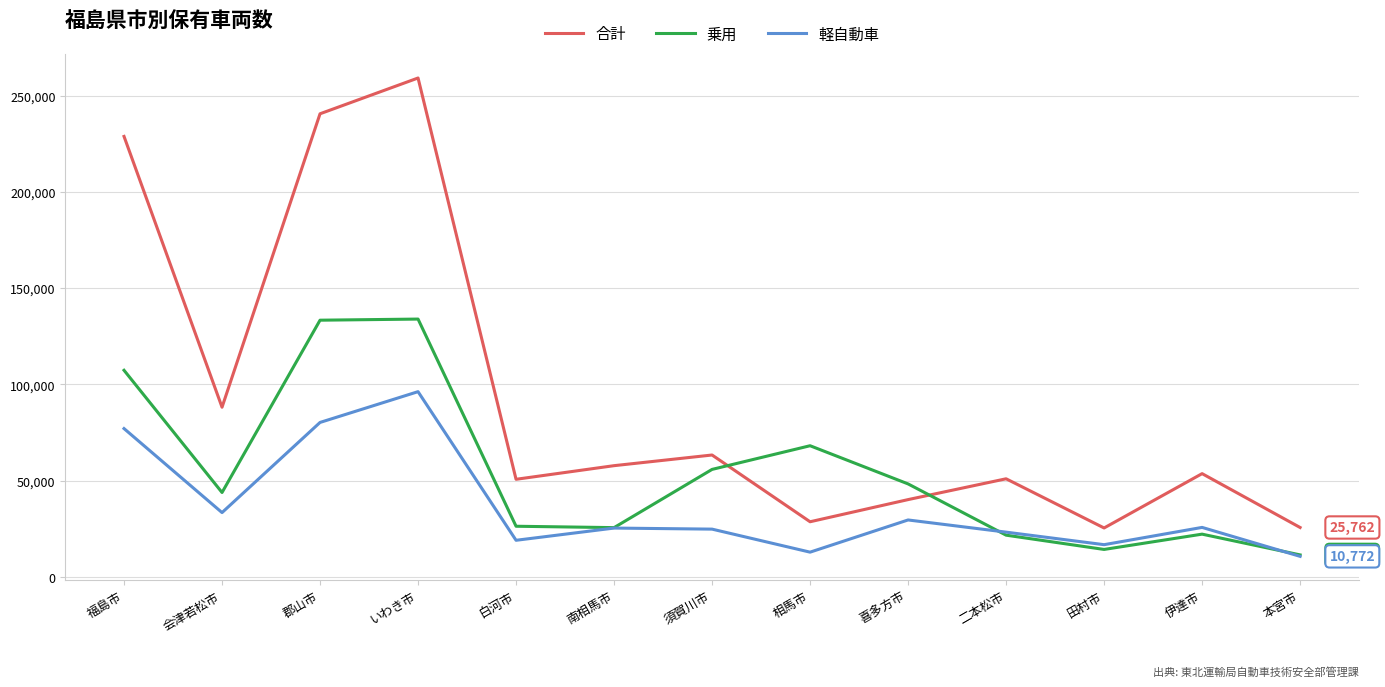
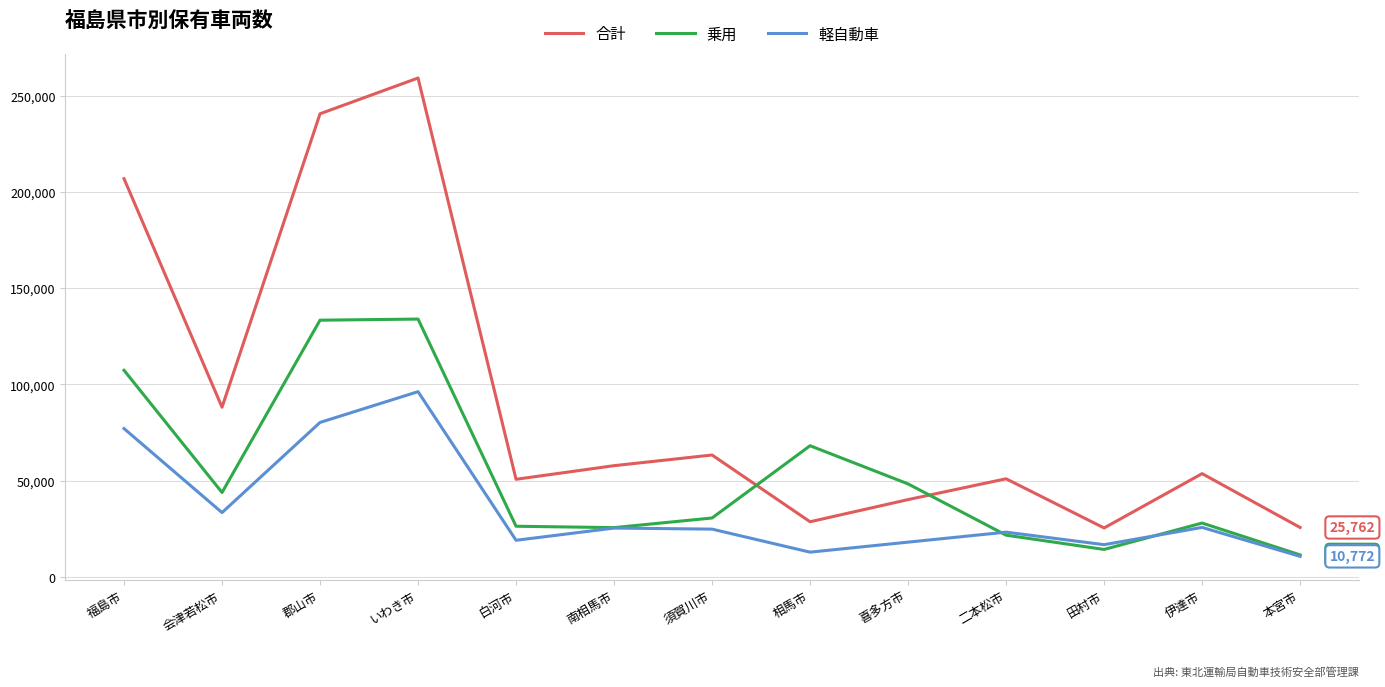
  {
    "合計": {
-     "福島市": "229,000",
+     "福島市": "207,000",
      "会津若松市": "88,000",
      "郡山市": "241,000",
      "いわき市": "259,000",
      "白河市": "51,000",
      "南相馬市": "58,000",
      "須賀川市": "63,000",
      "相馬市": "29,000",
      "喜多方市": "40,000",
      "二本松市": "51,000",
      "田村市": "26,000",
      "伊達市": "54,000",
      "本宮市": "26,000"
    },
    "乗用": {
      "福島市": "107,000",
      "会津若松市": "44,000",
      "郡山市": "133,000",
      "いわき市": "134,000",
      "白河市": "26,000",
-     "須賀川市": "56,000",
+     "須賀川市": "31,000",
      "相馬市": "68,000",
      "喜多方市": "48,000",
      "二本松市": "22,000",
      "田村市": "14,000",
-     "伊達市": "22,000"
+     "伊達市": "28,000"
    },
    "軽自動車": {
      "福島市": "77,000",
      "会津若松市": "33,000",
      "郡山市": "80,000",
      "いわき市": "96,000",
      "白河市": "19,000",
      "須賀川市": "25,000",
      "相馬市": "13,000",
-     "喜多方市": "30,000",
+     "喜多方市": "18,000",
      "二本松市": "23,000",
      "田村市": "17,000",
      "伊達市": "26,000"
    }
  }
